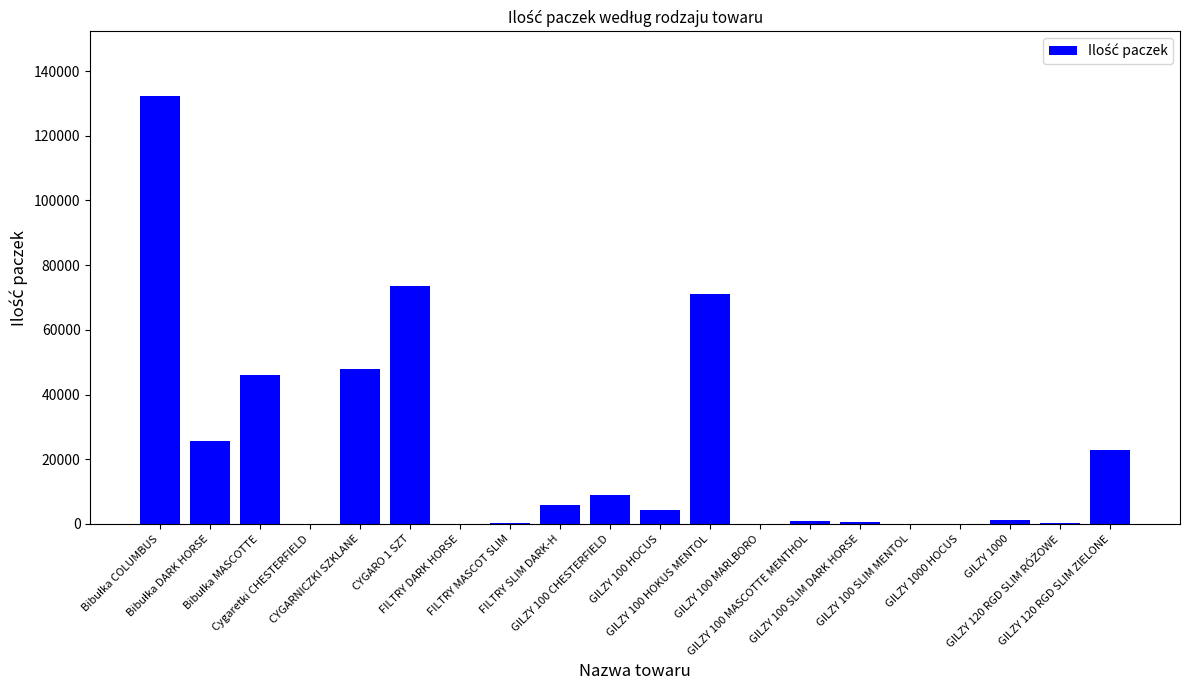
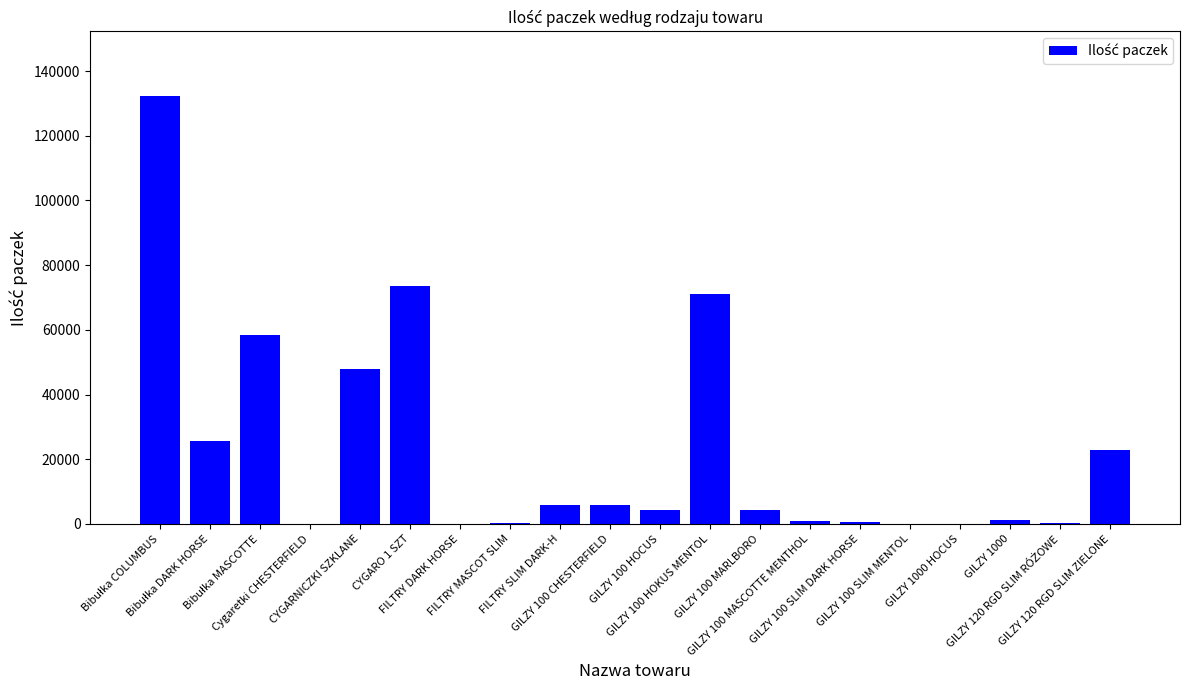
  {
    "Bibułka COLUMBUS": 132000,
    "Bibułka DARK HORSE": 26000,
-   "Bibułka MASCOTTE": 46000,
+   "Bibułka MASCOTTE": 59000,
    "CYGARNICZKI SZKLANE": 48000,
    "CYGARO 1 SZT": 74000,
    "FILTRY SLIM DARK-H": 6000,
-   "GILZY 100 CHESTERFIELD": 9000,
+   "GILZY 100 CHESTERFIELD": 6000,
    "GILZY 100 HOCUS": 4000,
    "GILZY 100 HOKUS MENTOL": 71000,
-   "GILZY 100 MARLBORO": 0,
+   "GILZY 100 MARLBORO": 4000,
    "GILZY 100 MASCOTTE MENTHOL": 1000,
    "GILZY 1000": 1000,
    "GILZY 120 RGD SLIM ZIELONE": 23000
  }
